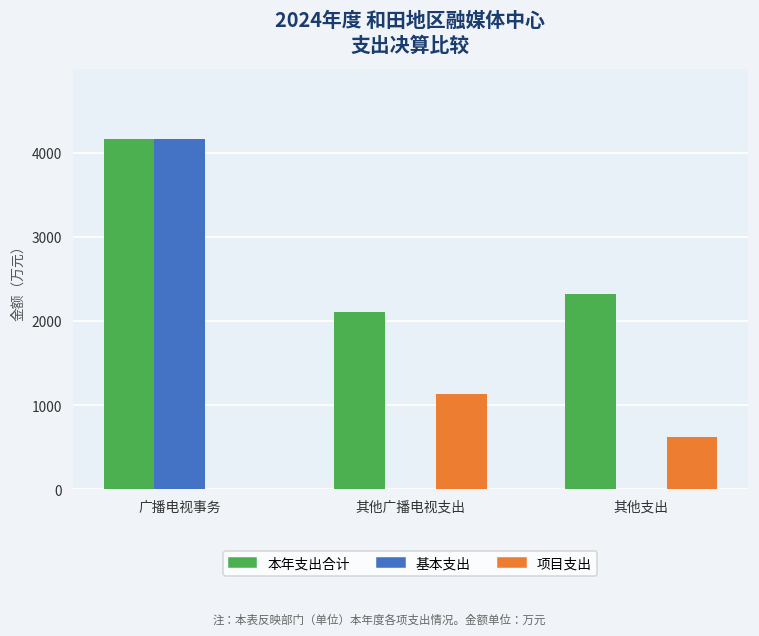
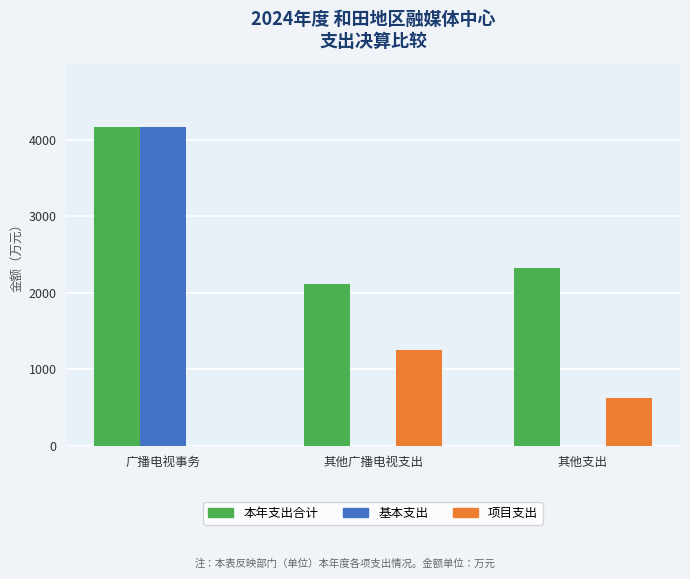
  {
    "本年支出合计": {
      "广播电视事务": 4200,
      "其他广播电视支出": 2100,
      "其他支出": 2300
    },
    "基本支出": {
      "广播电视事务": 4200,
      "其他广播电视支出": 0,
      "其他支出": 0
    },
    "项目支出": {
      "广播电视事务": 0,
-     "其他广播电视支出": 1100,
+     "其他广播电视支出": 1200,
      "其他支出": 600
    }
  }
